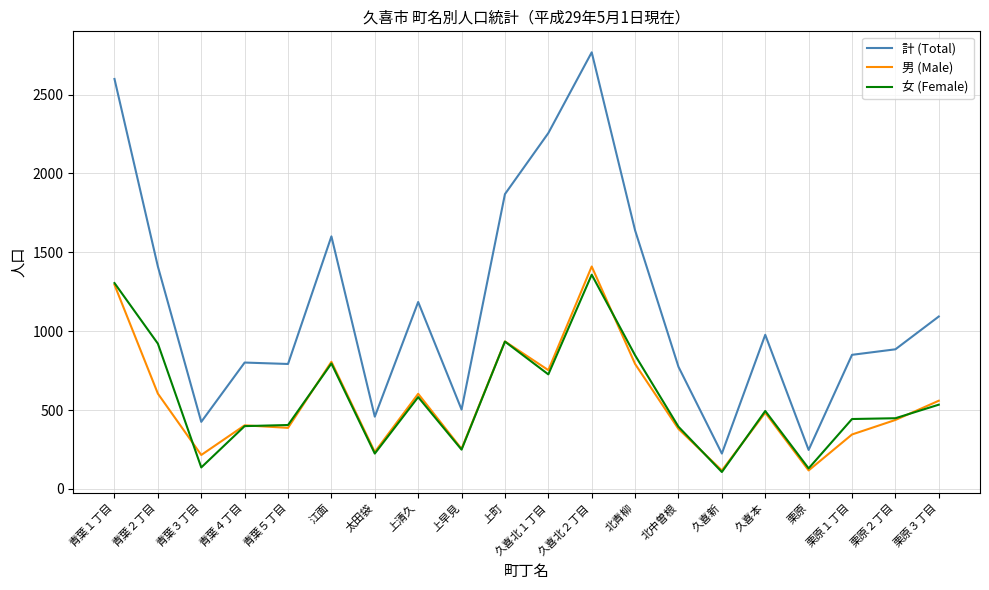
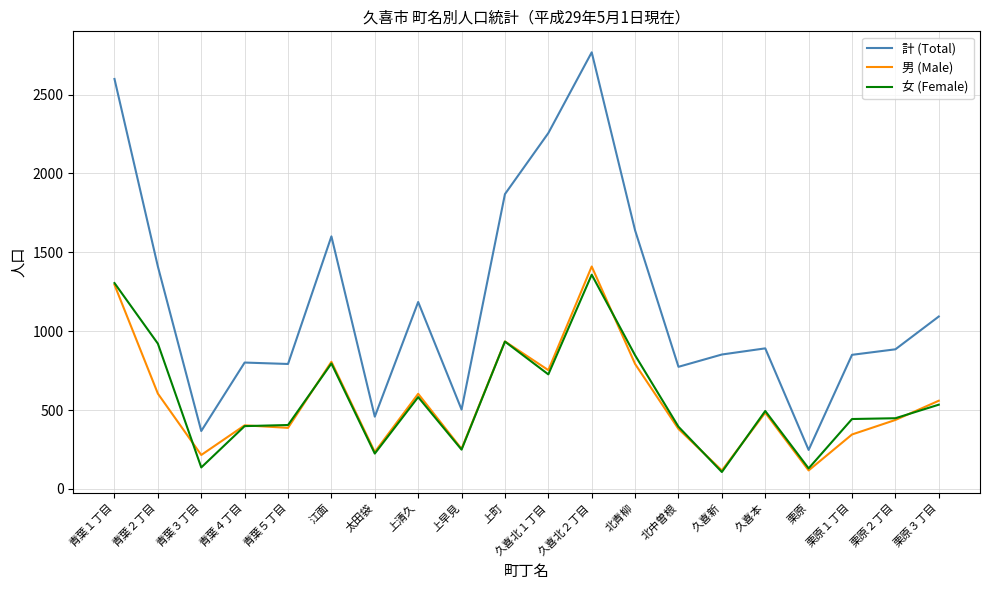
  {
    "計 (Total)": {
      "青葉１丁目": 2600,
      "青葉２丁目": 1410,
-     "青葉３丁目": 430,
+     "青葉３丁目": 370,
      "青葉４丁目": 800,
      "青葉５丁目": 790,
      "江面": 1600,
      "太田袋": 460,
      "上清久": 1190,
      "上早見": 500,
      "上町": 1870,
      "久喜北１丁目": 2260,
      "久喜北２丁目": 2770,
      "北青柳": 1640,
      "北中曽根": 770,
-     "久喜新": 220,
-     "久喜本": 980,
+     "久喜新": 850,
+     "久喜本": 890,
      "栗原": 250,
      "栗原１丁目": 850,
      "栗原２丁目": 890,
      "栗原３丁目": 1090
    },
    "男 (Male)": {
      "青葉２丁目": 600,
      "青葉３丁目": 220,
      "青葉５丁目": 390,
      "上清久": 600,
      "久喜北１丁目": 750,
      "久喜北２丁目": 1410,
      "北青柳": 790,
      "栗原１丁目": 350,
      "栗原３丁目": 560
    },
    "女 (Female)": {
      "青葉２丁目": 920,
      "青葉３丁目": 140,
      "青葉５丁目": 410,
      "上清久": 580,
      "久喜北１丁目": 730,
      "久喜北２丁目": 1360,
      "北青柳": 850,
      "栗原１丁目": 440,
      "栗原３丁目": 530
    }
  }
